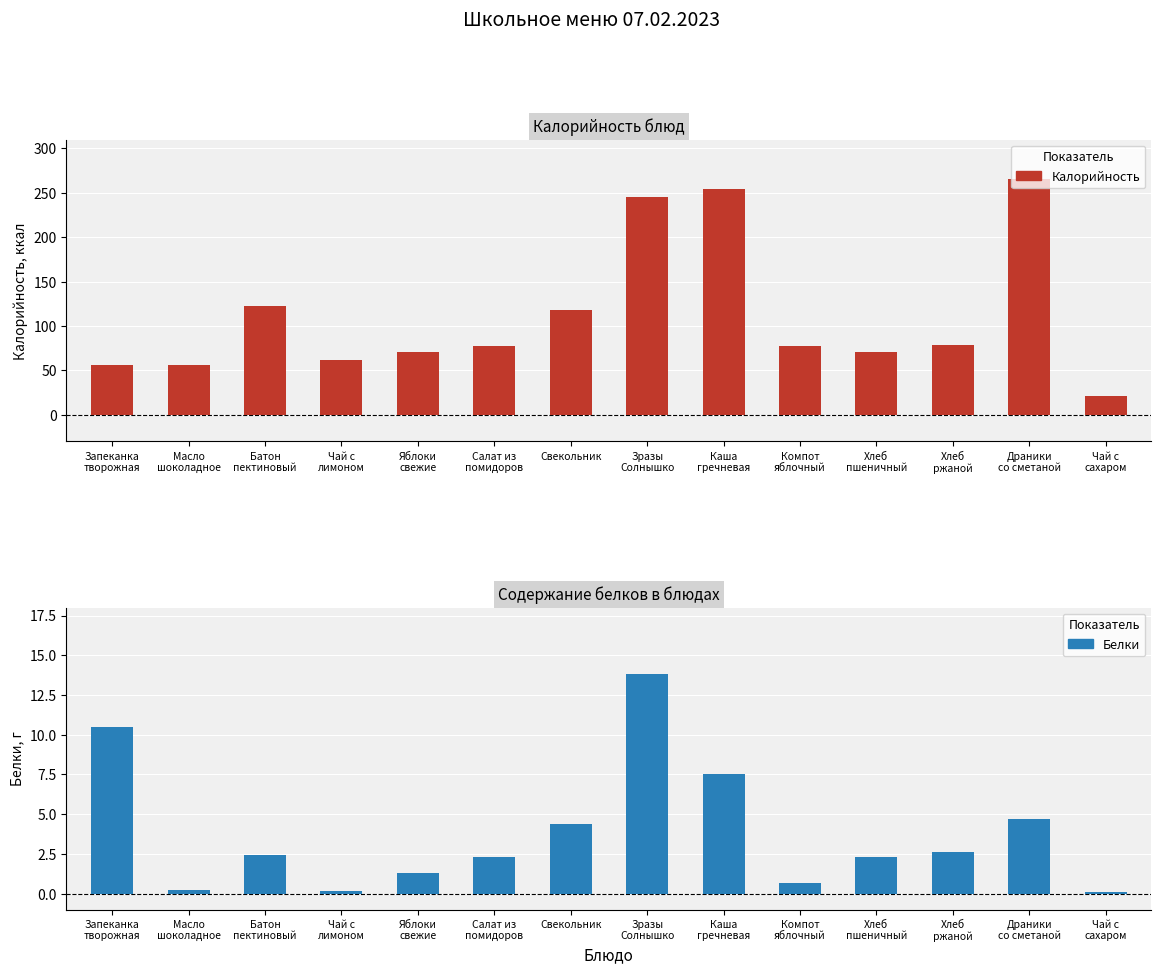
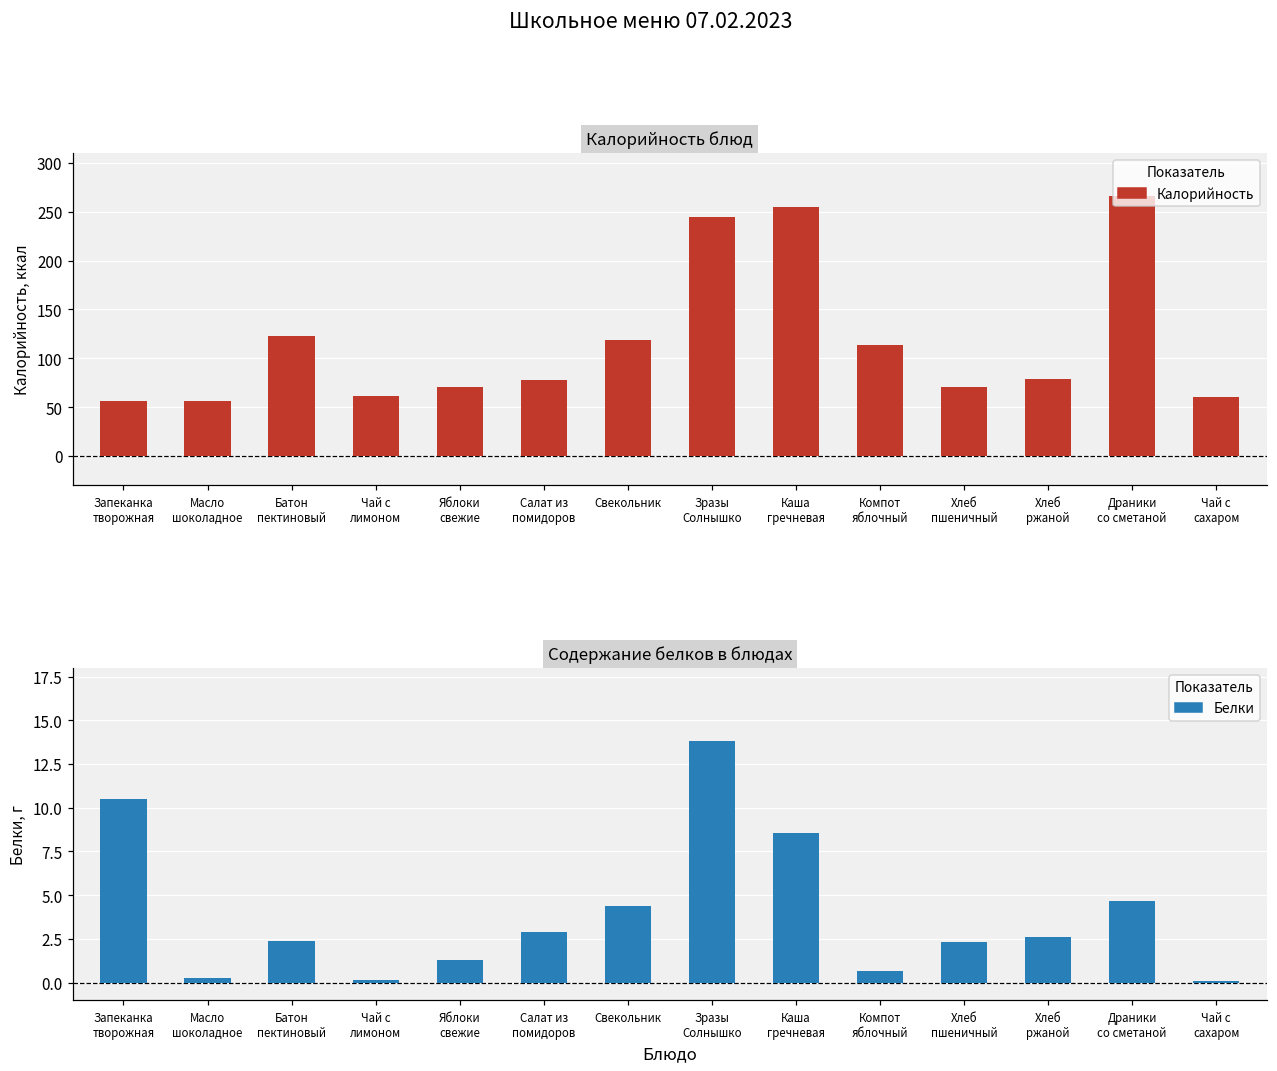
  {
    "Калорийность блюд": {
      "Запеканка творожная": 60,
      "Масло шоколадное": 60,
      "Батон пектиновый": 120,
      "Чай с лимоном": 60,
      "Яблоки свежие": 70,
      "Салат из помидоров": 80,
      "Свекольник": 120,
      "Зразы Солнышко": 240,
      "Каша гречневая": 250,
-     "Компот яблочный": 80,
+     "Компот яблочный": 110,
      "Хлеб пшеничный": 70,
      "Хлеб ржаной": 80,
-     "Чай с сахаром": 20
+     "Чай с сахаром": 60
    },
    "Содержание белков в блюдах": {
      "Запеканка творожная": 10.5,
      "Масло шоколадное": 0.3,
      "Батон пектиновый": 2.4,
      "Яблоки свежие": 1.3,
-     "Салат из помидоров": 2.3,
+     "Салат из помидоров": 2.9,
      "Свекольник": 4.4,
      "Зразы Солнышко": 13.8,
-     "Каша гречневая": 7.5,
+     "Каша гречневая": 8.6,
      "Компот яблочный": 0.7,
      "Хлеб пшеничный": 2.3,
      "Хлеб ржаной": 2.6,
      "Драники со сметаной": 4.7
    }
  }
